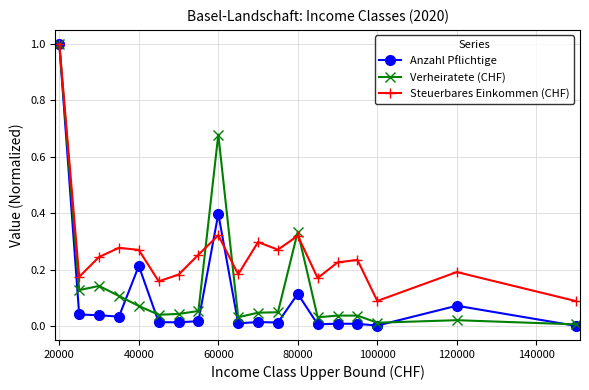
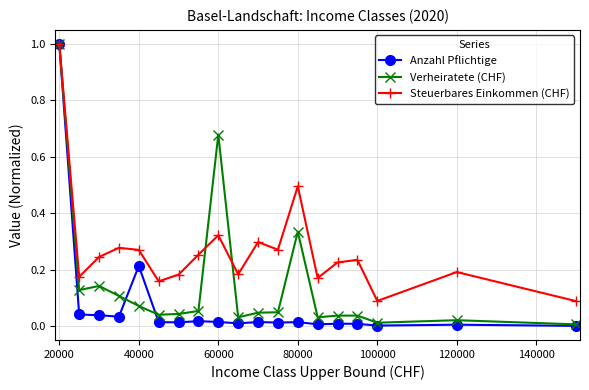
  {
    "Anzahl Pflichtige": {
      "40000": 0.21,
-     "60000": 0.40,
-     "80000": 0.12,
+     "60000": 0.02,
+     "80000": 0.02,
      "100000": 0.00,
-     "120000": 0.07
+     "120000": 0.01
    },
    "Verheiratete (CHF)": {
      "40000": 0.07,
      "60000": 0.68,
      "80000": 0.34,
      "100000": 0.01,
      "120000": 0.02
    },
    "Steuerbares Einkommen (CHF)": {
      "40000": 0.27,
      "60000": 0.32,
-     "80000": 0.32,
+     "80000": 0.50,
      "100000": 0.09,
      "120000": 0.19
    }
  }
